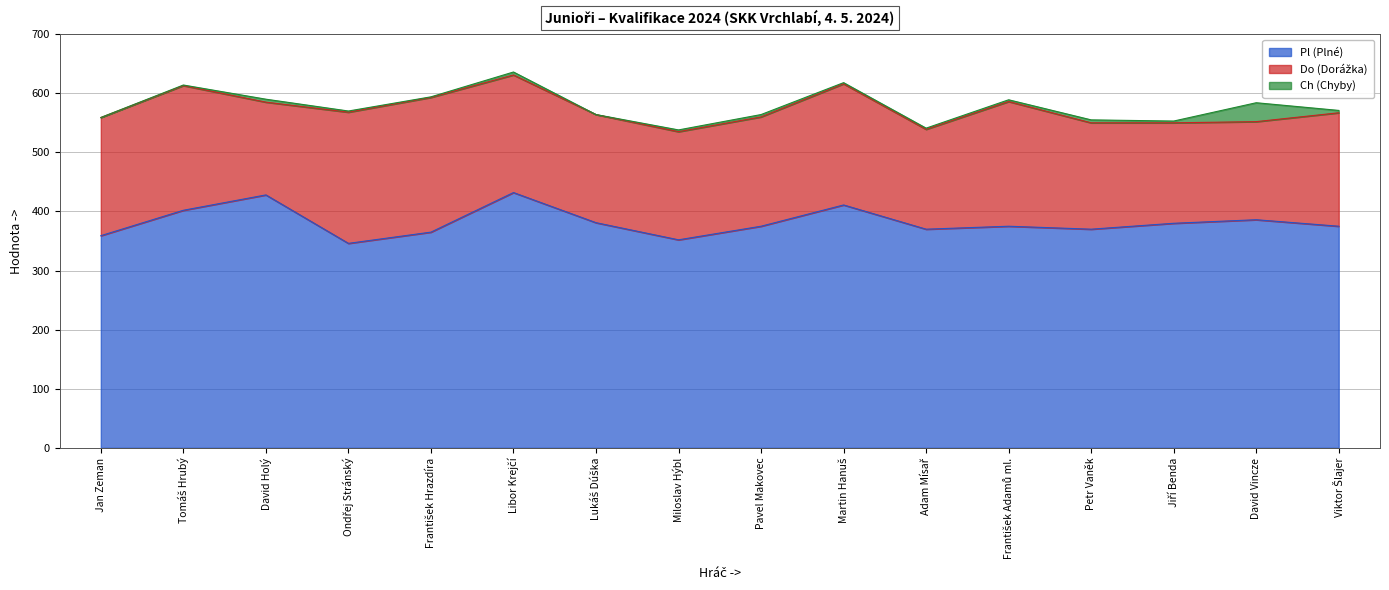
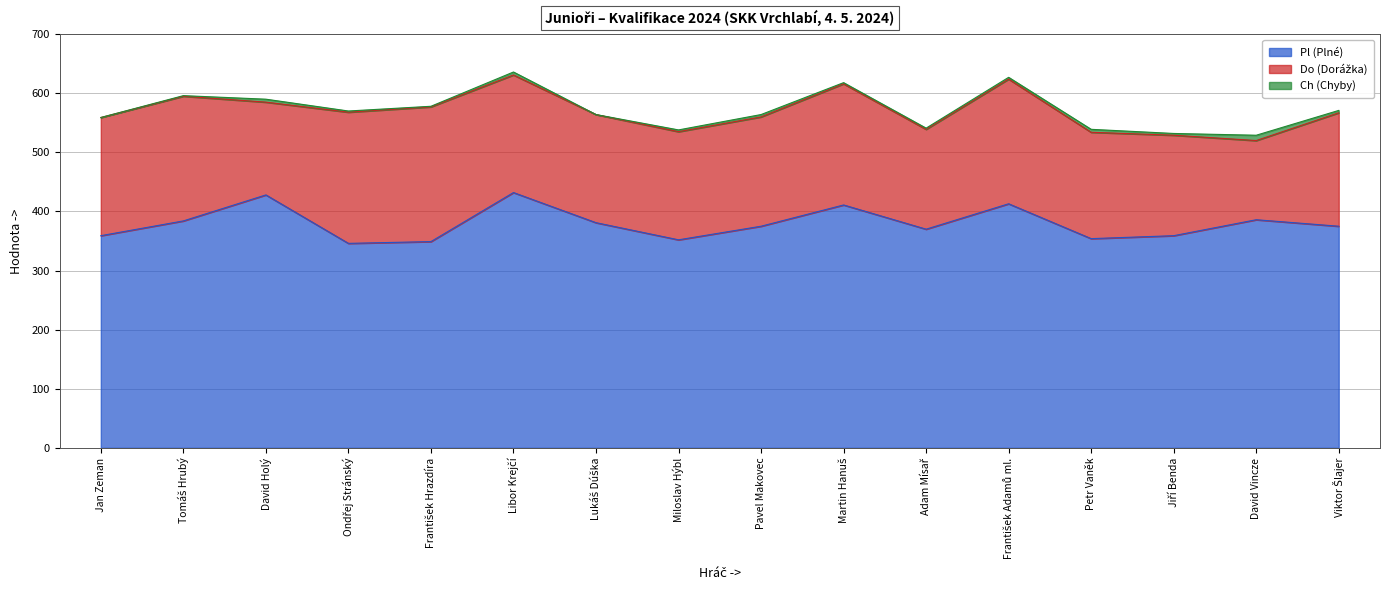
  {
    "Pl (Plné)": {
      "Jan Zeman": 360,
-     "Tomáš Hrubý": 400,
+     "Tomáš Hrubý": 380,
      "David Holý": 430,
      "Ondřej Stránský": 350,
-     "František Hrazdíra": 370,
+     "František Hrazdíra": 350,
      "Libor Krejčí": 430,
      "Lukáš Dúška": 380,
      "Miloslav Hýbl": 350,
      "Pavel Makovec": 380,
      "Martin Hanuš": 410,
      "Adam Mísař": 370,
-     "František Adamů ml.": 380,
-     "Petr Vaněk": 370,
-     "Jiří Benda": 380,
+     "František Adamů ml.": 410,
+     "Petr Vaněk": 350,
+     "Jiří Benda": 360,
      "David Vincze": 390,
      "Viktor Šlajer": 380
    },
    "Do (Dorážka)": {
      "David Holý": 160,
      "Libor Krejčí": 200,
      "Petr Vaněk": 180,
-     "David Vincze": 170
+     "David Vincze": 130
    },
    "Ch (Chyby)": {
      "David Holý": 10,
      "Libor Krejčí": 10,
      "Petr Vaněk": 10,
-     "David Vincze": 30
+     "David Vincze": 10
    }
  }
